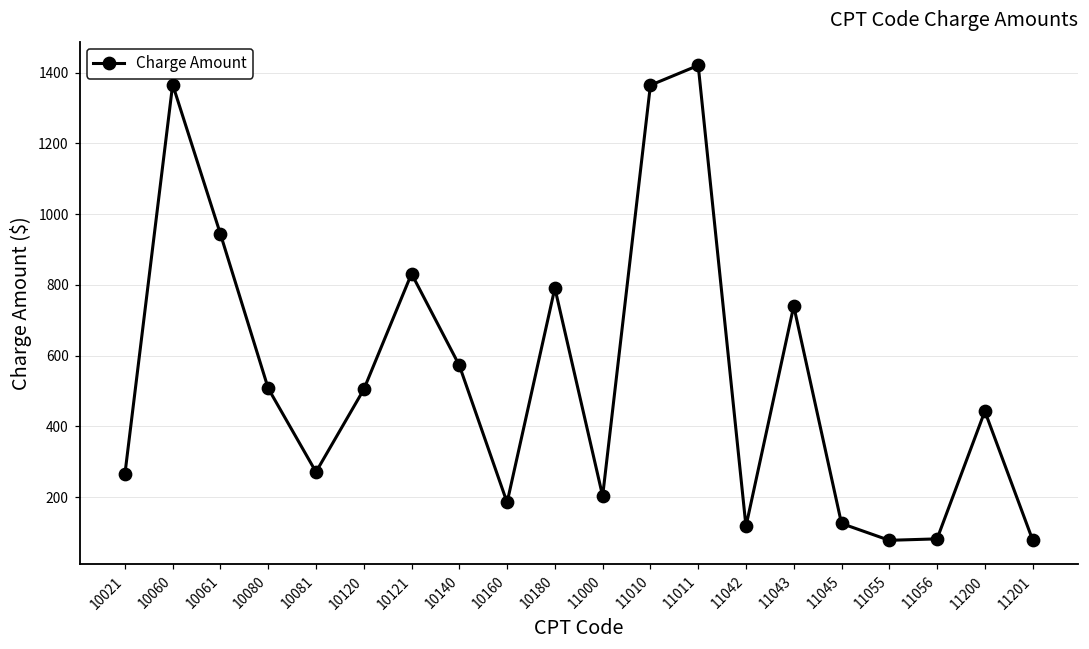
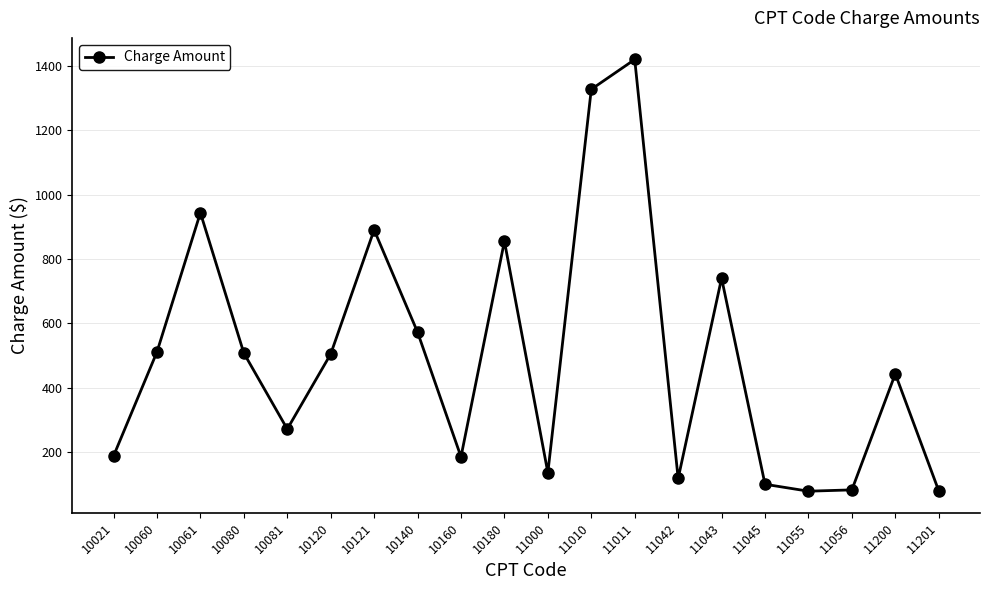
  {
-   "10021": 260,
-   "10060": 1370,
+   "10021": 190,
+   "10060": 510,
    "10061": 940,
    "10080": 510,
    "10081": 270,
    "10120": 500,
-   "10121": 830,
+   "10121": 890,
    "10140": 570,
    "10160": 180,
-   "10180": 790,
-   "11000": 200,
-   "11010": 1360,
+   "10180": 860,
+   "11000": 140,
+   "11010": 1330,
    "11011": 1420,
    "11042": 120,
    "11043": 740,
-   "11045": 130,
+   "11045": 100,
    "11055": 80,
    "11056": 80,
    "11200": 440,
    "11201": 80
  }
